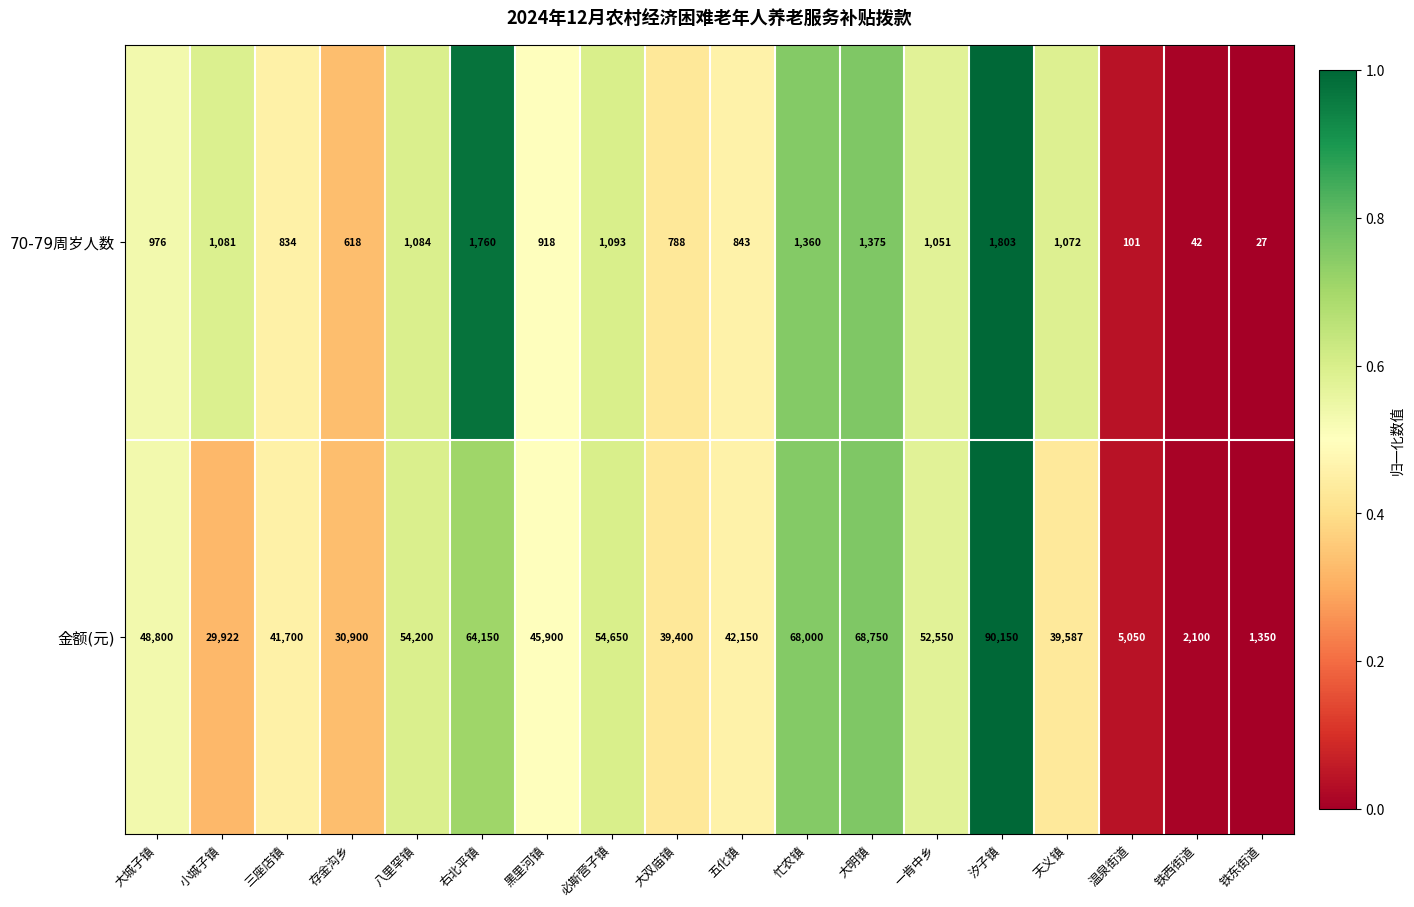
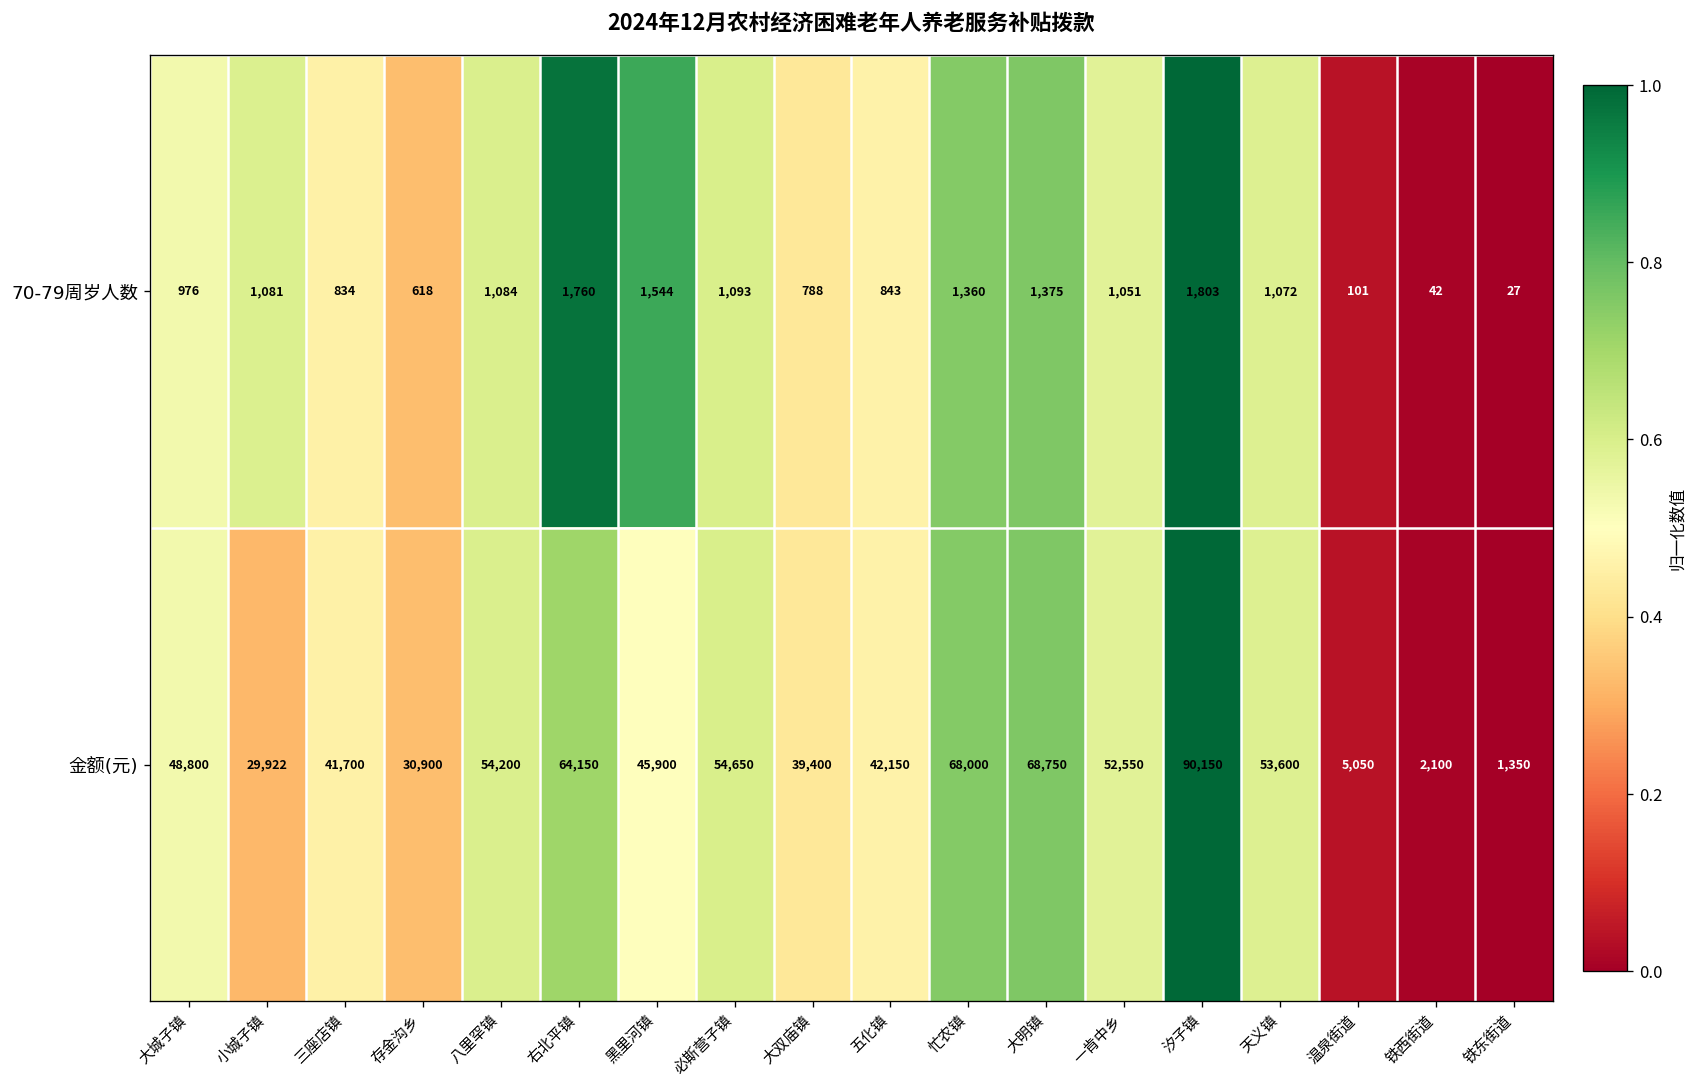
  {
    "70-79周岁人数": {
      "大城子镇": "976",
      "小城子镇": "1,081",
      "三座店镇": "834",
      "存金沟乡": "618",
      "八里罕镇": "1,084",
      "右北平镇": "1,760",
-     "黑里河镇": "918",
+     "黑里河镇": "1,544",
      "必斯营子镇": "1,093",
      "大双庙镇": "788",
      "五化镇": "843",
      "忙农镇": "1,360",
      "大明镇": "1,375",
      "一肯中乡": "1,051",
      "汐子镇": "1,803",
      "天义镇": "1,072",
      "温泉街道": "101",
      "铁西街道": "42",
      "铁东街道": "27"
    },
    "金额(元)": {
      "大城子镇": "48,800",
      "小城子镇": "29,922",
      "三座店镇": "41,700",
      "存金沟乡": "30,900",
      "八里罕镇": "54,200",
      "右北平镇": "64,150",
      "黑里河镇": "45,900",
      "必斯营子镇": "54,650",
      "大双庙镇": "39,400",
      "五化镇": "42,150",
      "忙农镇": "68,000",
      "大明镇": "68,750",
      "一肯中乡": "52,550",
      "汐子镇": "90,150",
-     "天义镇": "39,587",
+     "天义镇": "53,600",
      "温泉街道": "5,050",
      "铁西街道": "2,100",
      "铁东街道": "1,350"
    }
  }
